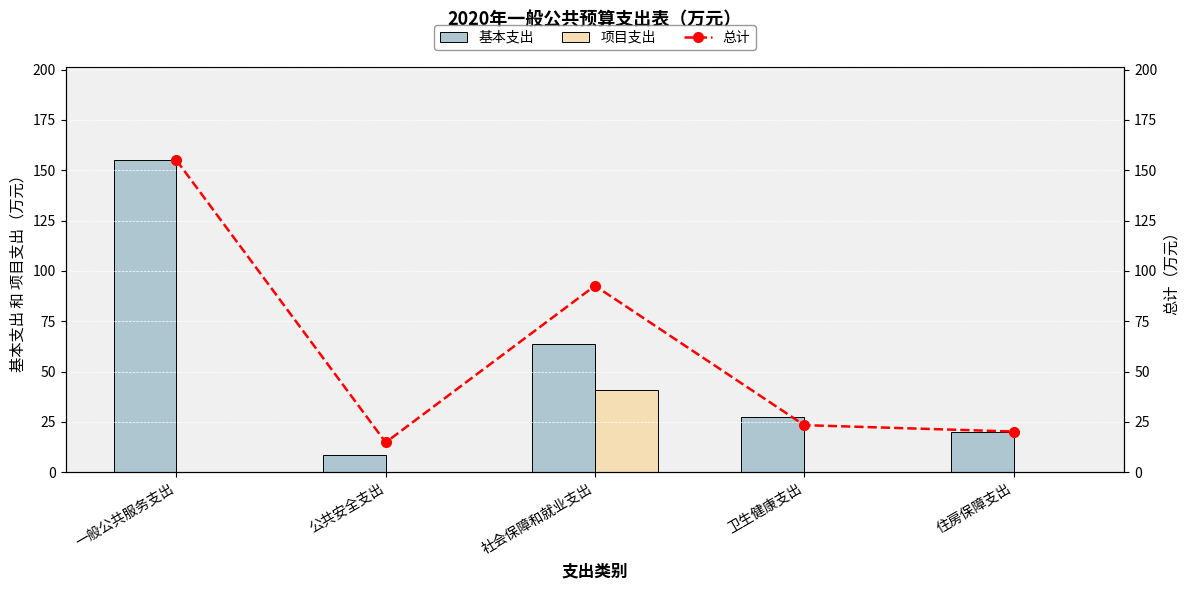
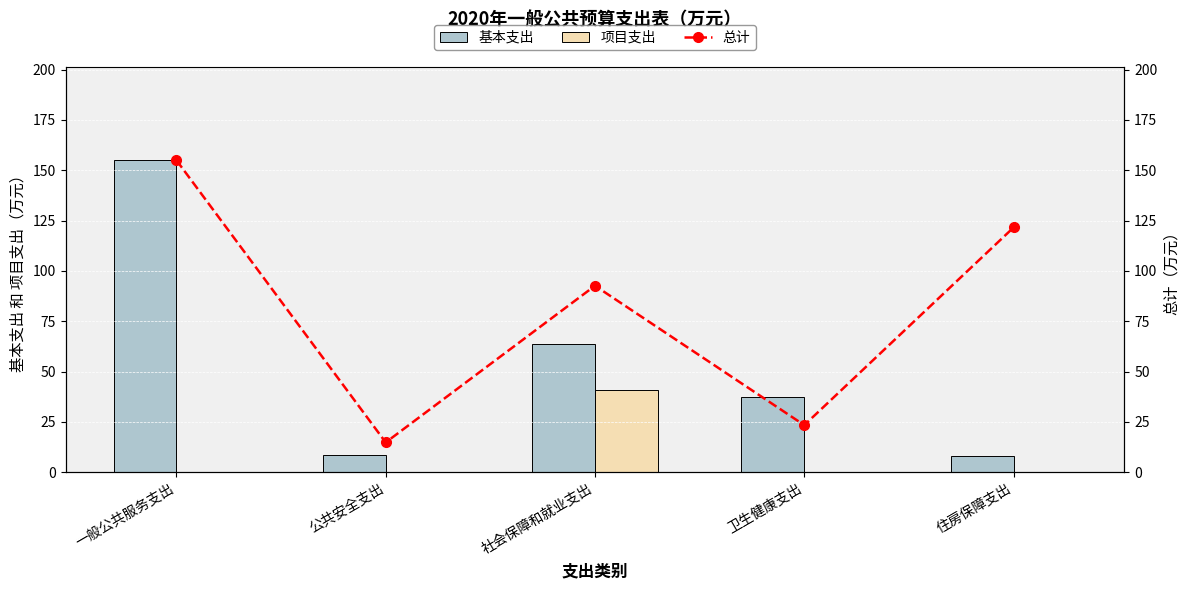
  {
    "基本支出": {
      "一般公共服务支出": 155,
      "公共安全支出": 8,
      "社会保障和就业支出": 64,
-     "卫生健康支出": 28,
-     "住房保障支出": 20
+     "卫生健康支出": 37,
+     "住房保障支出": 8
    },
    "项目支出": {
      "一般公共服务支出": 0,
      "公共安全支出": 0,
      "社会保障和就业支出": 41,
      "卫生健康支出": 0,
      "住房保障支出": 0
    },
    "总计": {
      "一般公共服务支出": 155,
      "公共安全支出": 15,
      "社会保障和就业支出": 93,
      "卫生健康支出": 23,
-     "住房保障支出": 20
+     "住房保障支出": 122
    }
  }
